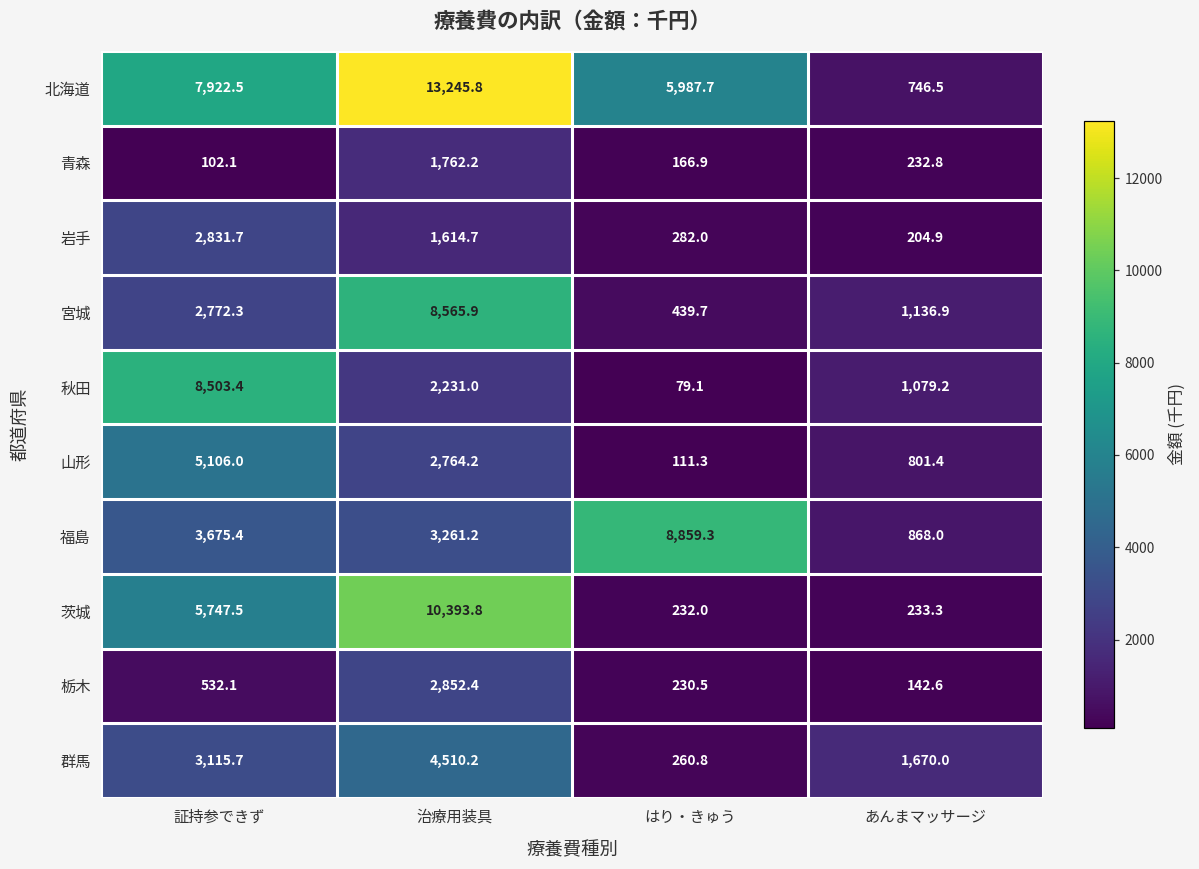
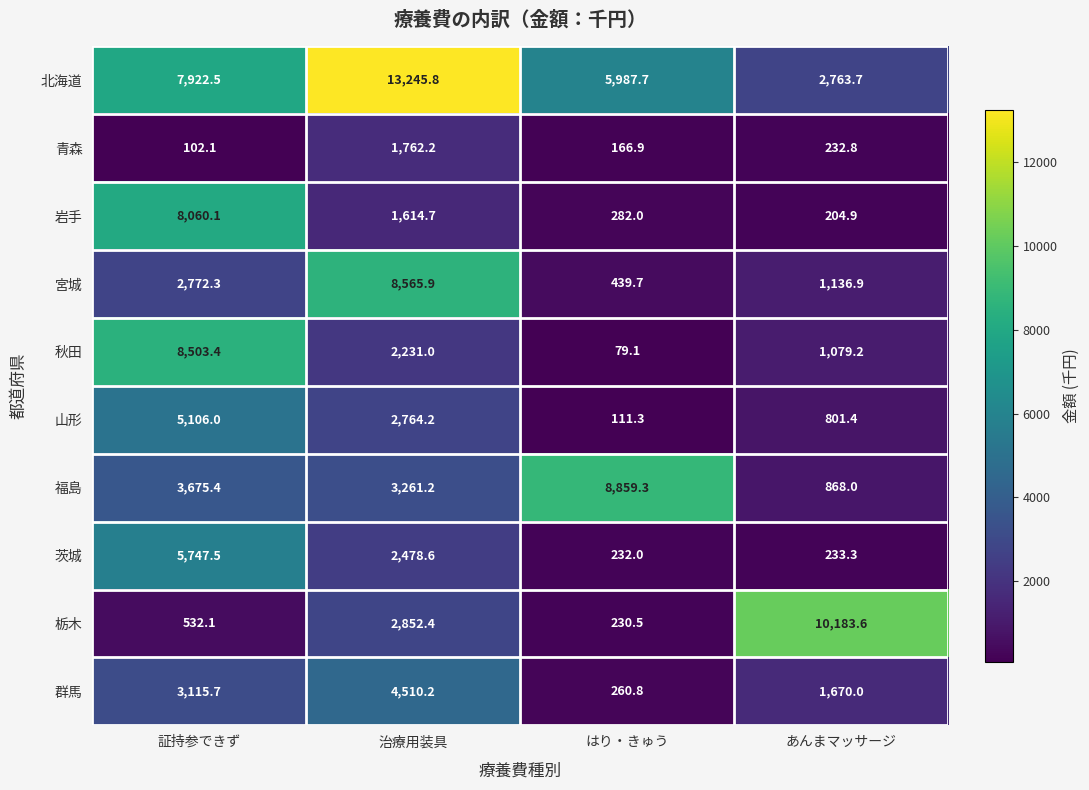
  {
    "北海道": {
      "証持参できず": "7,922.5",
      "治療用装具": "13,245.8",
      "はり・きゅう": "5,987.7",
-     "あんまマッサージ": "746.5"
+     "あんまマッサージ": "2,763.7"
    },
    "青森": {
      "証持参できず": "102.1",
      "治療用装具": "1,762.2",
      "はり・きゅう": "166.9",
      "あんまマッサージ": "232.8"
    },
    "岩手": {
-     "証持参できず": "2,831.7",
+     "証持参できず": "8,060.1",
      "治療用装具": "1,614.7",
      "はり・きゅう": "282.0",
      "あんまマッサージ": "204.9"
    },
    "宮城": {
      "証持参できず": "2,772.3",
      "治療用装具": "8,565.9",
      "はり・きゅう": "439.7",
      "あんまマッサージ": "1,136.9"
    },
    "秋田": {
      "証持参できず": "8,503.4",
      "治療用装具": "2,231.0",
      "はり・きゅう": "79.1",
      "あんまマッサージ": "1,079.2"
    },
    "山形": {
      "証持参できず": "5,106.0",
      "治療用装具": "2,764.2",
      "はり・きゅう": "111.3",
      "あんまマッサージ": "801.4"
    },
    "福島": {
      "証持参できず": "3,675.4",
      "治療用装具": "3,261.2",
      "はり・きゅう": "8,859.3",
      "あんまマッサージ": "868.0"
    },
    "茨城": {
      "証持参できず": "5,747.5",
-     "治療用装具": "10,393.8",
+     "治療用装具": "2,478.6",
      "はり・きゅう": "232.0",
      "あんまマッサージ": "233.3"
    },
    "栃木": {
      "証持参できず": "532.1",
      "治療用装具": "2,852.4",
      "はり・きゅう": "230.5",
-     "あんまマッサージ": "142.6"
+     "あんまマッサージ": "10,183.6"
    },
    "群馬": {
      "証持参できず": "3,115.7",
      "治療用装具": "4,510.2",
      "はり・きゅう": "260.8",
      "あんまマッサージ": "1,670.0"
    }
  }
